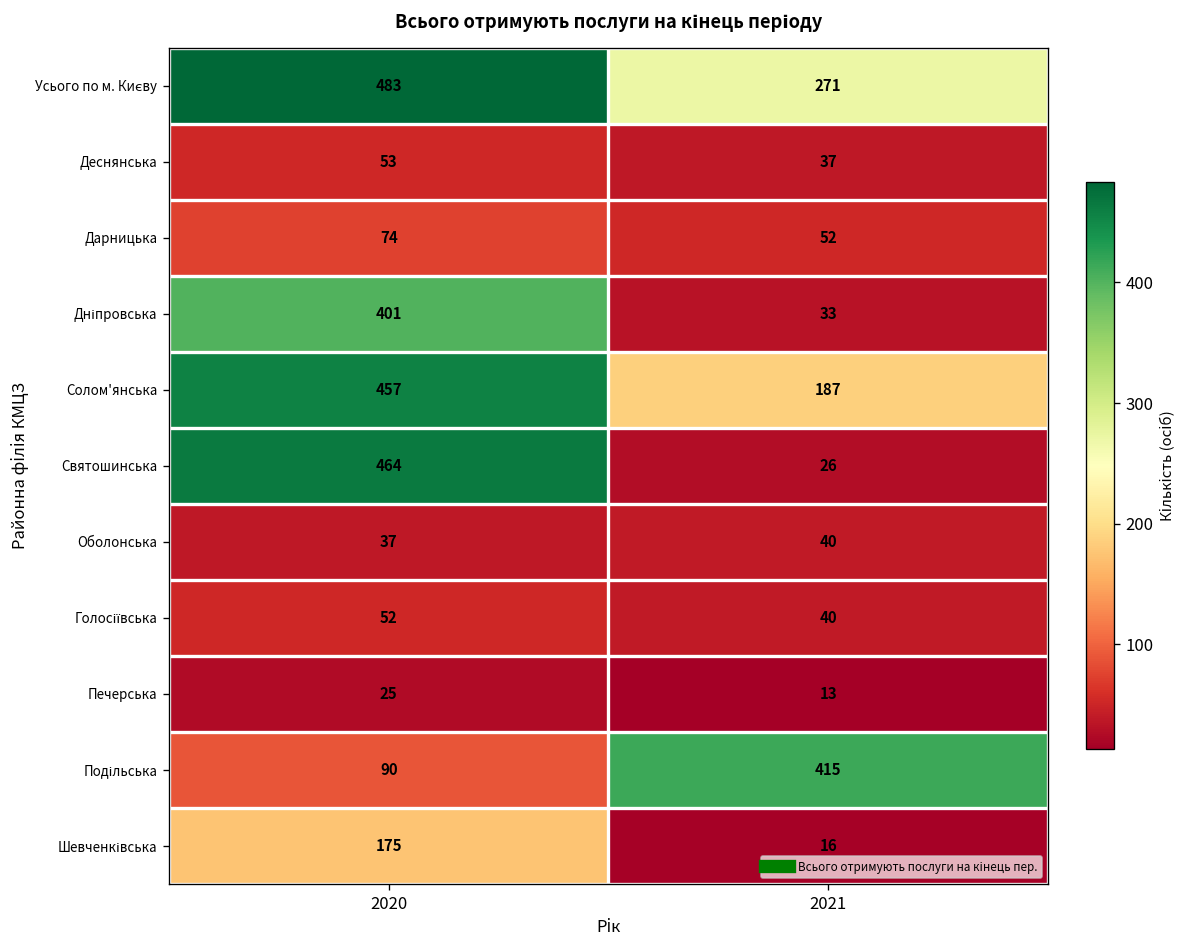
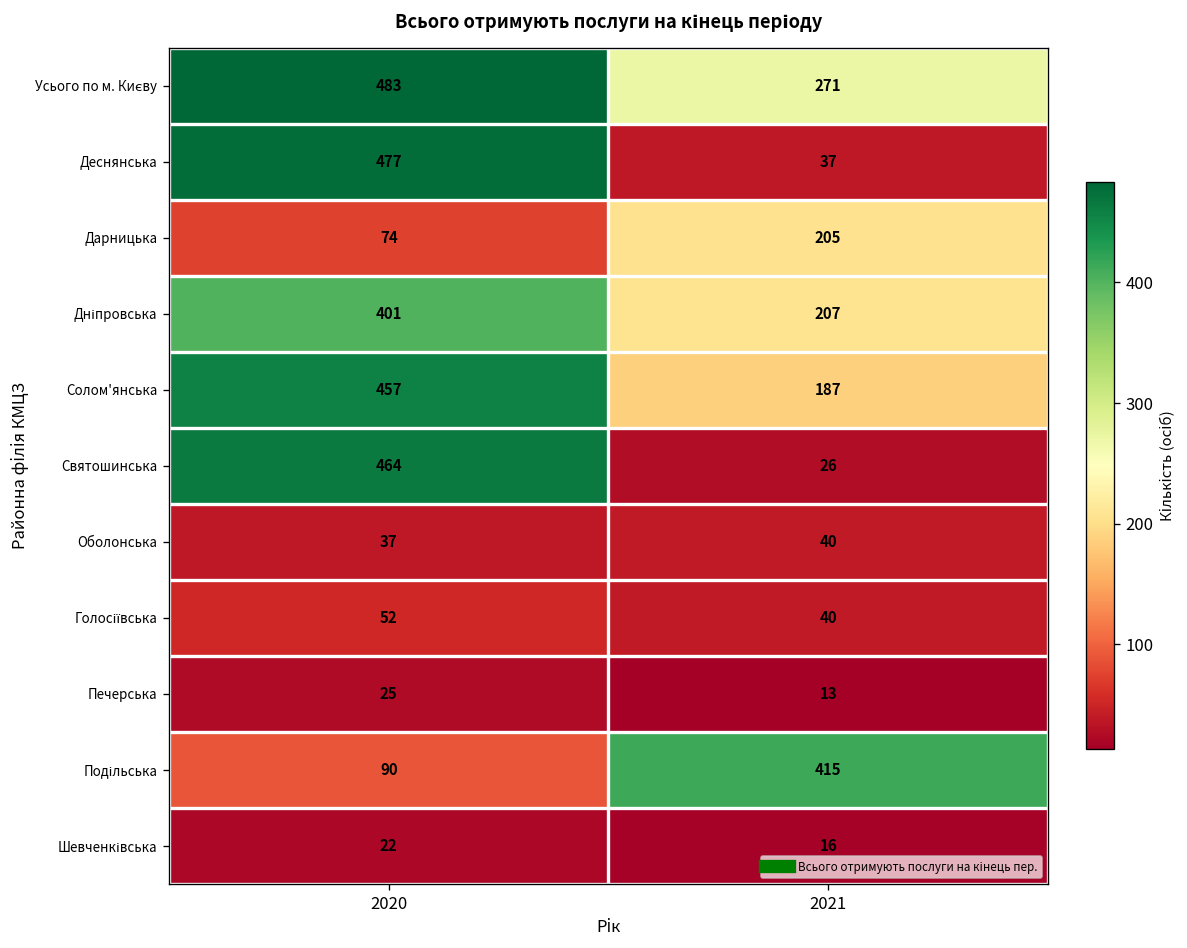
  {
    "Усього по м. Києву": {
      "2020": 483,
      "2021": 271
    },
    "Деснянська": {
-     "2020": 53,
+     "2020": 477,
      "2021": 37
    },
    "Дарницька": {
      "2020": 74,
-     "2021": 52
+     "2021": 205
    },
    "Дніпровська": {
      "2020": 401,
-     "2021": 33
+     "2021": 207
    },
    "Солом'янська": {
      "2020": 457,
      "2021": 187
    },
    "Святошинська": {
      "2020": 464,
      "2021": 26
    },
    "Оболонська": {
      "2020": 37,
      "2021": 40
    },
    "Голосіївська": {
      "2020": 52,
      "2021": 40
    },
    "Печерська": {
      "2020": 25,
      "2021": 13
    },
    "Подільська": {
      "2020": 90,
      "2021": 415
    },
    "Шевченківська": {
-     "2020": 175,
+     "2020": 22,
      "2021": 16
    }
  }
